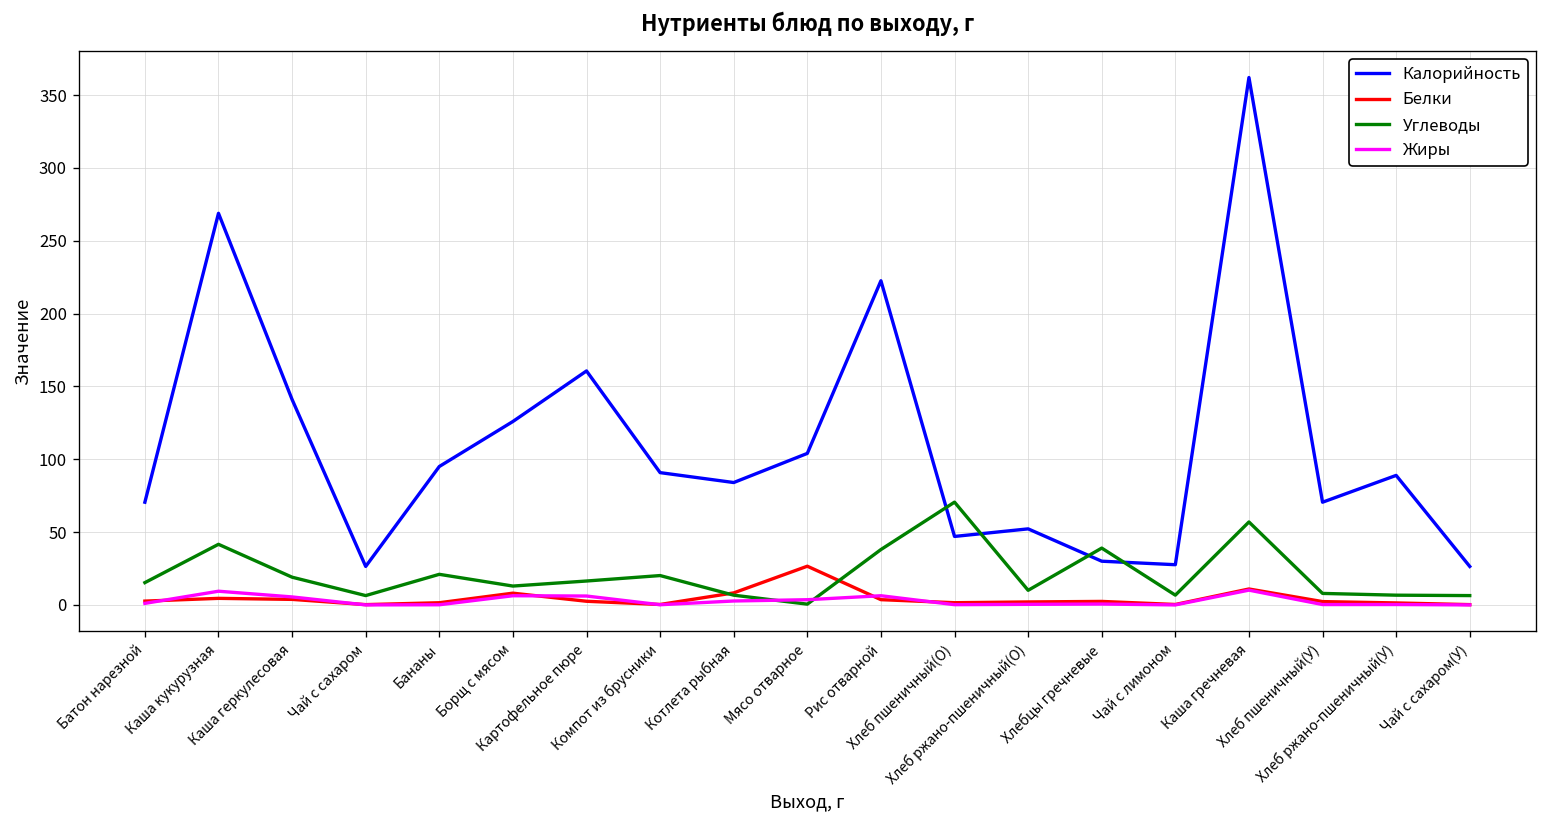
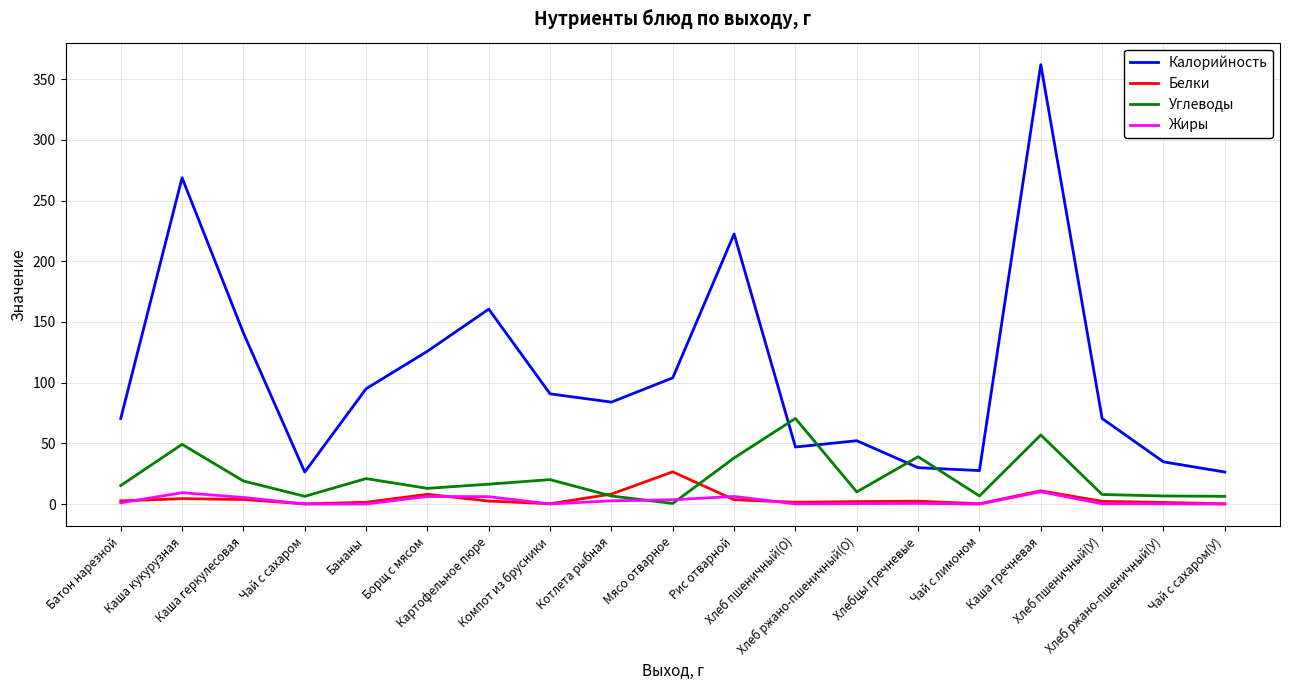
  {
    "Калорийность": {
      "Батон нарезной": 71,
      "Каша кукурузная": 269,
      "Каша геркулесовая": 141,
      "Чай с сахаром": 26,
      "Бананы": 95,
      "Борщ с мясом": 126,
      "Картофельное пюре": 161,
      "Компот из брусники": 91,
      "Котлета рыбная": 84,
      "Мясо отварное": 104,
      "Рис отварной": 223,
      "Хлеб пшеничный(О)": 47,
      "Хлеб ржано-пшеничный(О)": 52,
      "Хлебцы гречневые": 30,
      "Чай с лимоном": 28,
      "Каша гречневая": 362,
      "Хлеб пшеничный(У)": 71,
-     "Хлеб ржано-пшеничный(У)": 89,
+     "Хлеб ржано-пшеничный(У)": 35,
      "Чай с сахаром(У)": 26
    },
    "Белки": {
      "Каша кукурузная": 5,
      "Картофельное пюре": 3,
      "Мясо отварное": 27,
      "Рис отварной": 4
    },
    "Углеводы": {
      "Батон нарезной": 15,
-     "Каша кукурузная": 42,
+     "Каша кукурузная": 49,
      "Каша геркулесовая": 19,
      "Чай с сахаром": 6,
      "Бананы": 21,
      "Борщ с мясом": 13,
      "Картофельное пюре": 16,
      "Компот из брусники": 20,
      "Мясо отварное": 1,
      "Рис отварной": 38,
      "Хлеб пшеничный(О)": 71,
      "Хлеб ржано-пшеничный(О)": 10,
      "Хлебцы гречневые": 39,
      "Чай с лимоном": 7,
      "Каша гречневая": 57,
      "Хлеб пшеничный(У)": 8,
      "Хлеб ржано-пшеничный(У)": 7,
      "Чай с сахаром(У)": 6
    },
    "Жиры": {
      "Каша кукурузная": 9,
      "Картофельное пюре": 6,
      "Котлета рыбная": 3,
      "Мясо отварное": 4,
      "Рис отварной": 6
    }
  }
